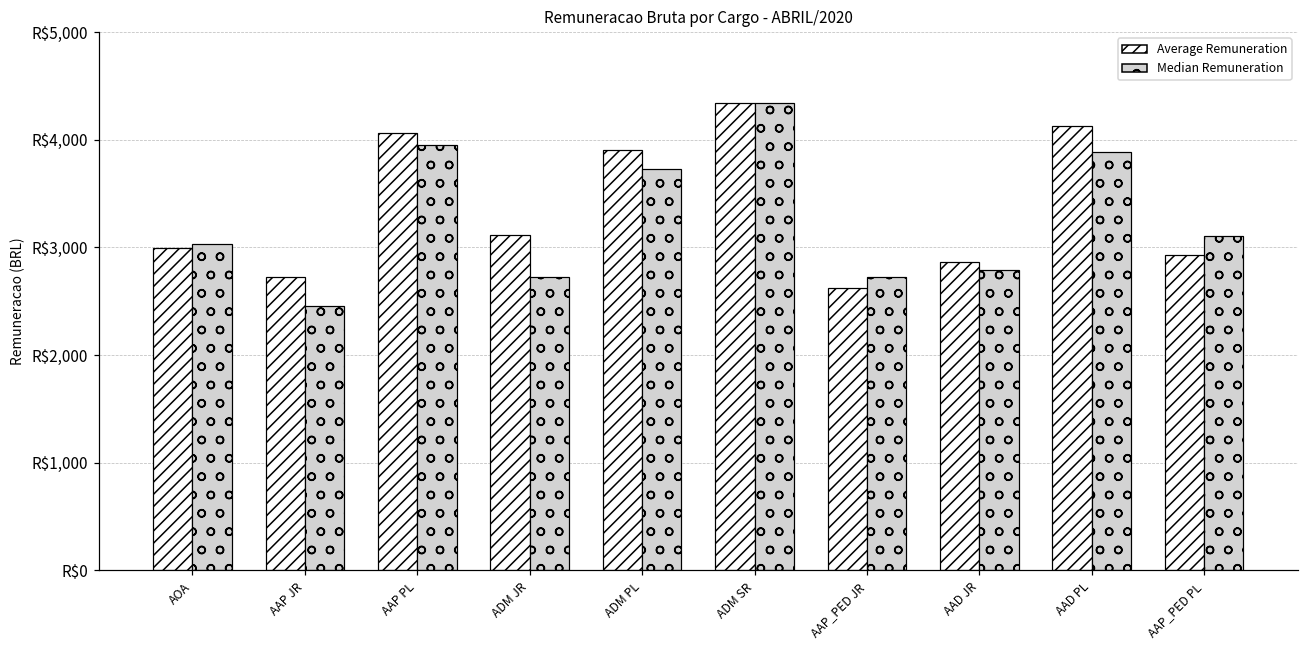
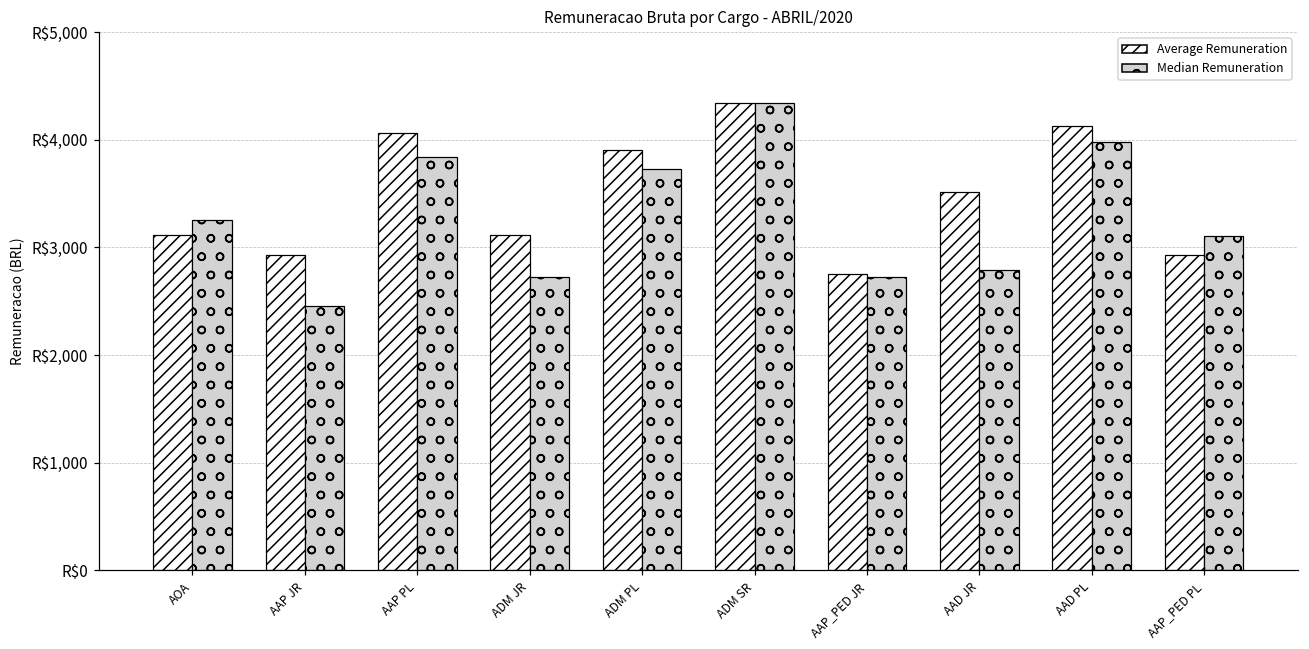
  {
    "Average Remuneration": {
-     "AOA": "R$3,000",
-     "AAP JR": "R$2,700",
+     "AOA": "R$3,100",
+     "AAP JR": "R$2,900",
      "AAP PL": "R$4,100",
      "ADM JR": "R$3,100",
      "ADM PL": "R$3,900",
      "ADM SR": "R$4,300",
-     "AAP_PED JR": "R$2,600",
-     "AAD JR": "R$2,900",
+     "AAP_PED JR": "R$2,700",
+     "AAD JR": "R$3,500",
      "AAD PL": "R$4,100",
      "AAP_PED PL": "R$2,900"
    },
    "Median Remuneration": {
-     "AOA": "R$3,000",
+     "AOA": "R$3,300",
      "AAP JR": "R$2,500",
-     "AAP PL": "R$4,000",
+     "AAP PL": "R$3,800",
      "ADM JR": "R$2,700",
      "ADM PL": "R$3,700",
      "ADM SR": "R$4,300",
      "AAP_PED JR": "R$2,700",
      "AAD JR": "R$2,800",
-     "AAD PL": "R$3,900",
+     "AAD PL": "R$4,000",
      "AAP_PED PL": "R$3,100"
    }
  }
